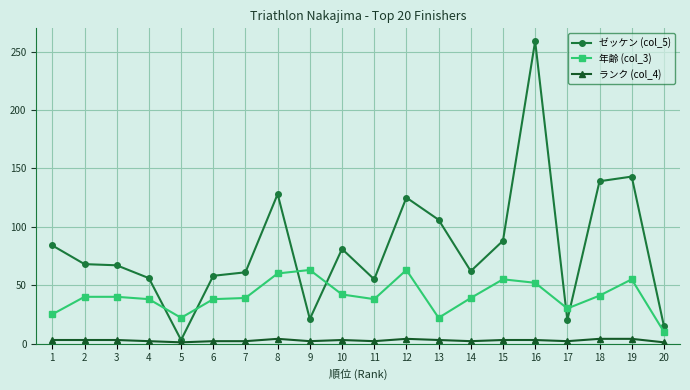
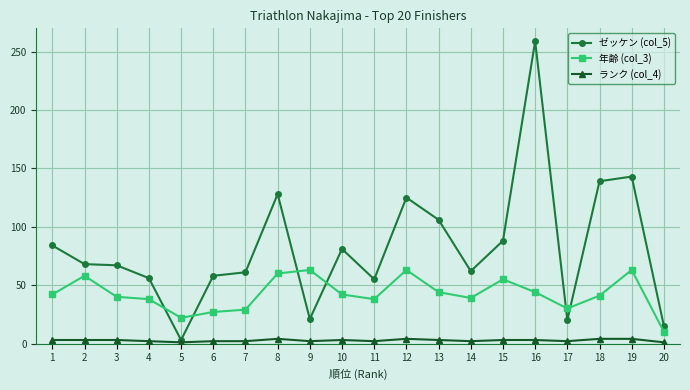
  {
    "年齢 (col_3)": {
-     "1": 25,
-     "2": 40,
+     "1": 42,
+     "2": 58,
      "3": 40,
      "4": 38,
      "5": 22,
-     "6": 38,
-     "7": 39,
+     "6": 27,
+     "7": 29,
      "8": 60,
      "9": 63,
      "10": 42,
      "11": 38,
      "12": 63,
-     "13": 22,
+     "13": 44,
      "14": 39,
      "15": 55,
-     "16": 52,
+     "16": 44,
      "17": 30,
      "18": 41,
-     "19": 55,
+     "19": 63,
      "20": 10
    }
  }
